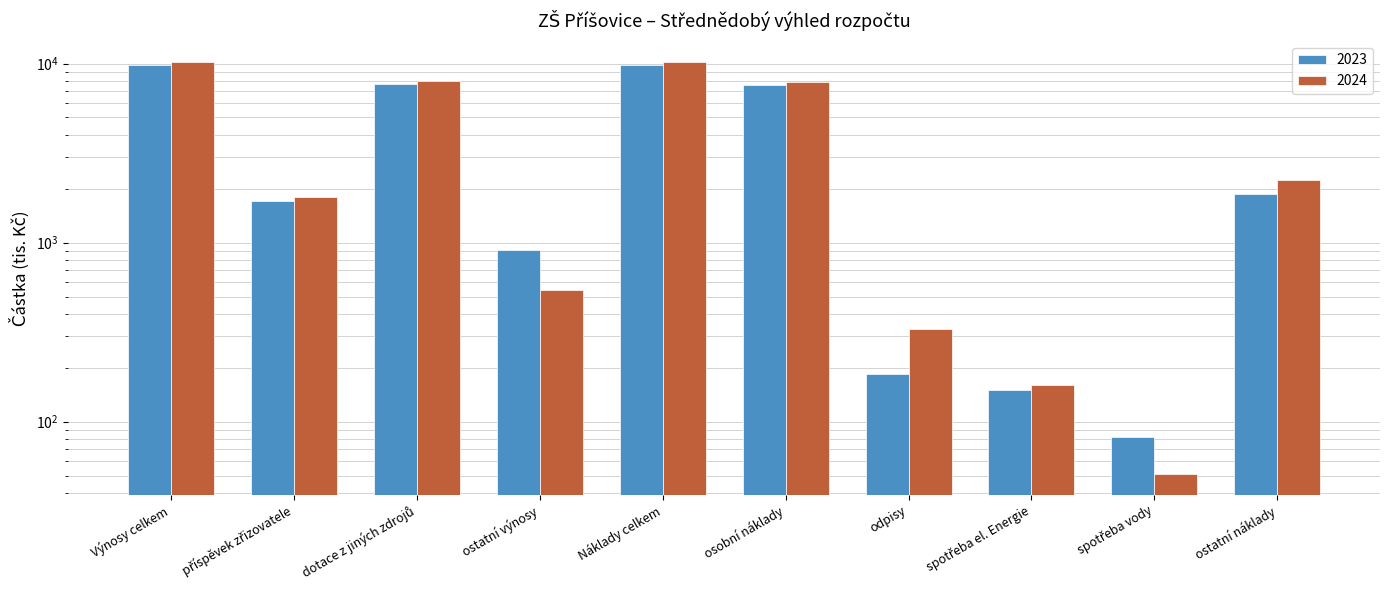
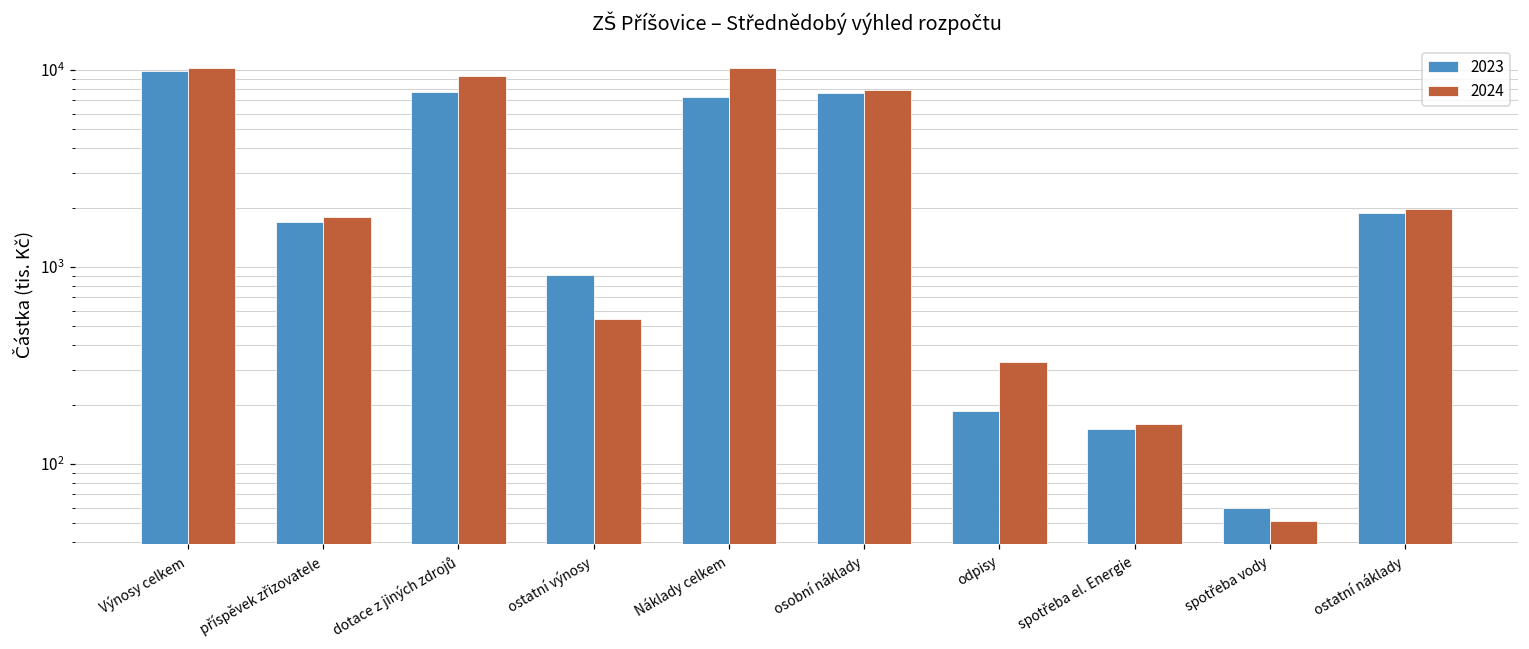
  {
    "2023": {
      "Výnosy celkem": 10000,
      "příspěvek zřizovatele": 1700,
      "dotace z jiných zdrojů": 7700,
      "ostatní výnosy": 900,
-     "Náklady celkem": 10000,
+     "Náklady celkem": 7300,
      "osobní náklady": 7600,
      "odpisy": 190,
      "spotřeba el. Energie": 150,
-     "spotřeba vody": 80,
+     "spotřeba vody": 60,
      "ostatní náklady": 1900
    },
    "2024": {
      "Výnosy celkem": 10000,
      "příspěvek zřizovatele": 1800,
-     "dotace z jiných zdrojů": 8000,
+     "dotace z jiných zdrojů": 9000,
      "ostatní výnosy": 540,
      "Náklady celkem": 10000,
      "osobní náklady": 8000,
      "odpisy": 330,
      "spotřeba el. Energie": 160,
      "spotřeba vody": 51,
-     "ostatní náklady": 2300
+     "ostatní náklady": 2000
    }
  }
